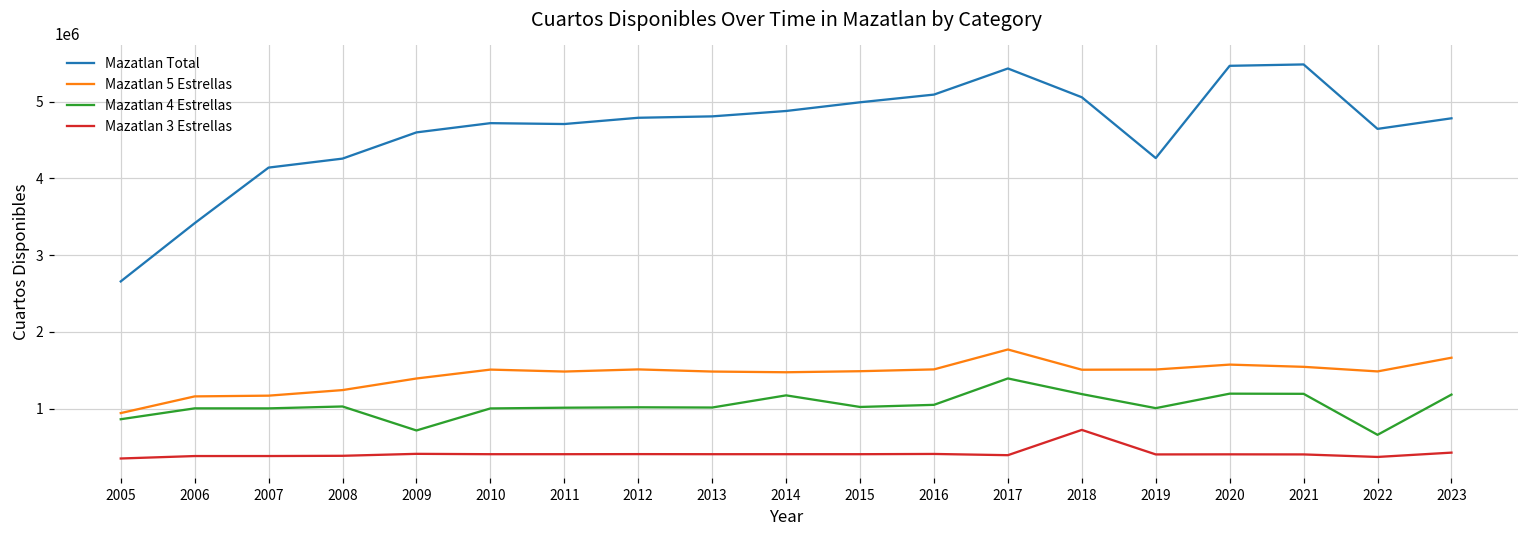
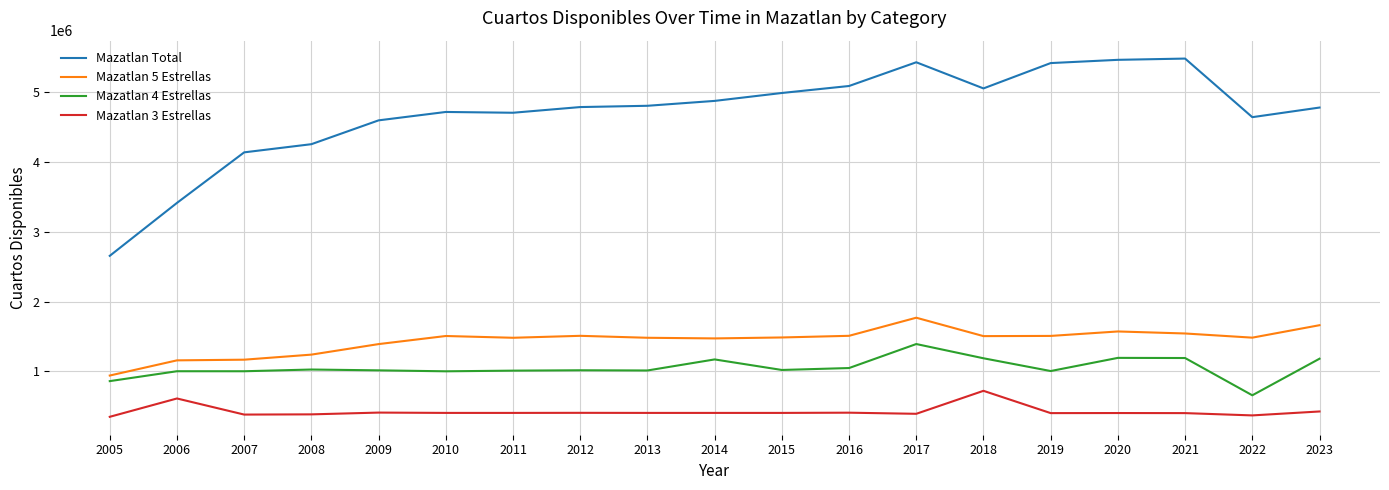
  {
    "Mazatlan Total": {
      "2005": 2700000,
      "2006": 3400000,
      "2007": 4100000,
      "2008": 4300000,
      "2009": 4600000,
      "2010": 4700000,
      "2011": 4700000,
      "2012": 4800000,
      "2013": 4800000,
      "2014": 4900000,
      "2015": 5000000,
      "2016": 5100000,
      "2017": 5400000,
      "2018": 5100000,
-     "2019": 4300000,
+     "2019": 5400000,
      "2020": 5500000,
      "2021": 5500000,
      "2022": 4600000,
      "2023": 4800000
    },
    "Mazatlan 5 Estrellas": {
      "2005": 900000,
      "2006": 1200000,
      "2007": 1200000,
      "2008": 1200000,
      "2009": 1400000,
      "2010": 1500000,
      "2011": 1500000,
      "2012": 1500000,
      "2013": 1500000,
      "2014": 1500000,
      "2015": 1500000,
      "2016": 1500000,
      "2017": 1800000,
      "2018": 1500000,
      "2019": 1500000,
      "2020": 1600000,
      "2021": 1500000,
      "2022": 1500000,
      "2023": 1700000
    },
    "Mazatlan 4 Estrellas": {
      "2005": 900000,
      "2006": 1000000,
      "2007": 1000000,
      "2008": 1000000,
-     "2009": 700000,
+     "2009": 1000000,
      "2010": 1000000,
      "2011": 1000000,
      "2012": 1000000,
      "2013": 1000000,
      "2014": 1200000,
      "2015": 1000000,
      "2016": 1000000,
      "2017": 1400000,
      "2018": 1200000,
      "2019": 1000000,
      "2020": 1200000,
      "2021": 1200000,
      "2022": 700000,
      "2023": 1200000
    },
    "Mazatlan 3 Estrellas": {
      "2005": 300000,
-     "2006": 400000,
+     "2006": 600000,
      "2007": 400000,
      "2008": 400000,
      "2009": 400000,
      "2010": 400000,
      "2011": 400000,
      "2012": 400000,
      "2013": 400000,
      "2014": 400000,
      "2015": 400000,
      "2016": 400000,
      "2017": 400000,
      "2018": 700000,
      "2019": 400000,
      "2020": 400000,
      "2021": 400000,
      "2022": 400000,
      "2023": 400000
    }
  }
